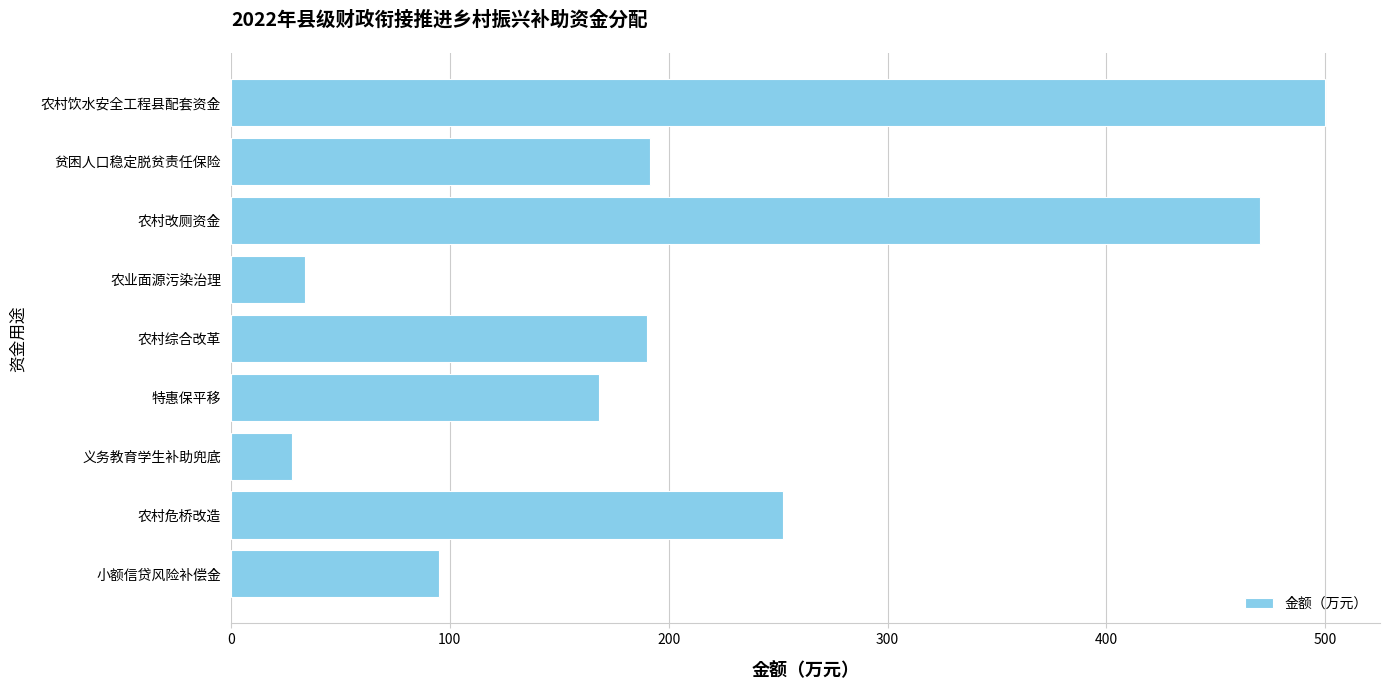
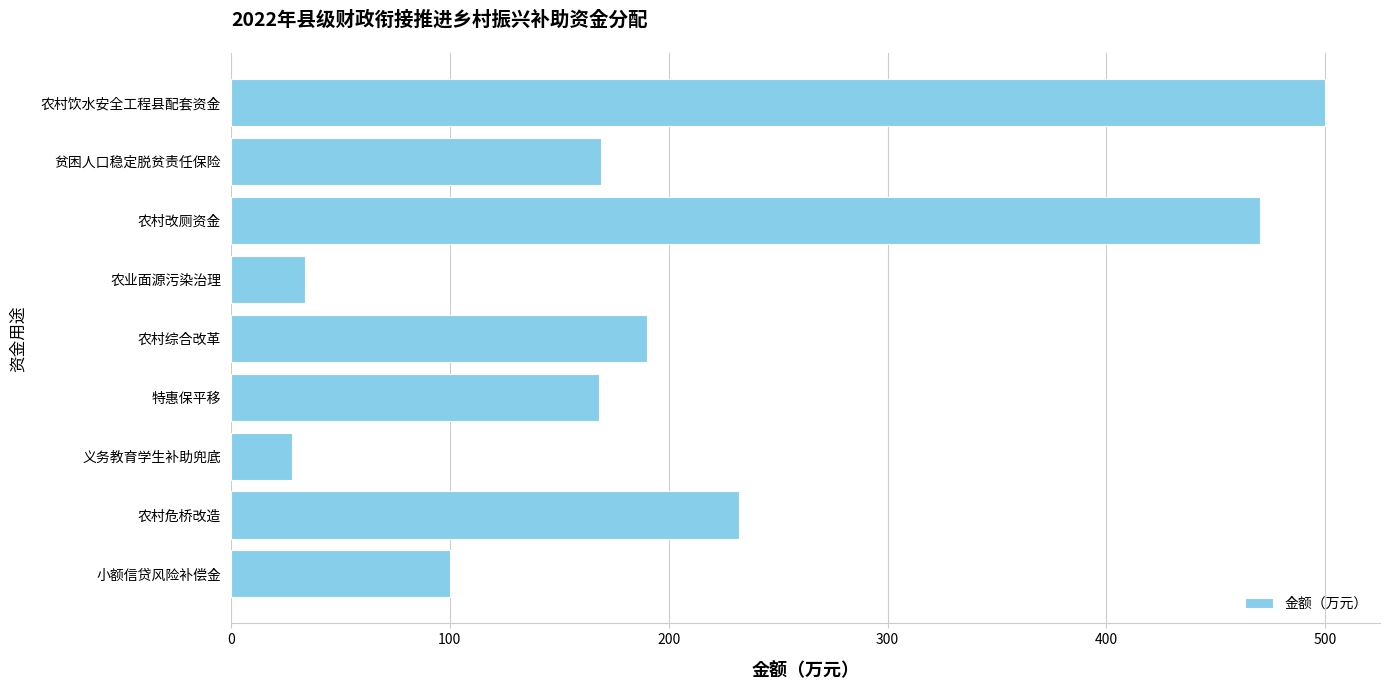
  {
    "农村饮水安全工程县配套资金": 500,
-   "贫困人口稳定脱贫责任保险": 192,
+   "贫困人口稳定脱贫责任保险": 169,
    "农村改厕资金": 470,
    "农业面源污染治理": 34,
    "农村综合改革": 190,
    "特惠保平移": 168,
    "义务教育学生补助兜底": 28,
-   "农村危桥改造": 252,
-   "小额信贷风险补偿金": 95
+   "农村危桥改造": 232,
+   "小额信贷风险补偿金": 100
  }
